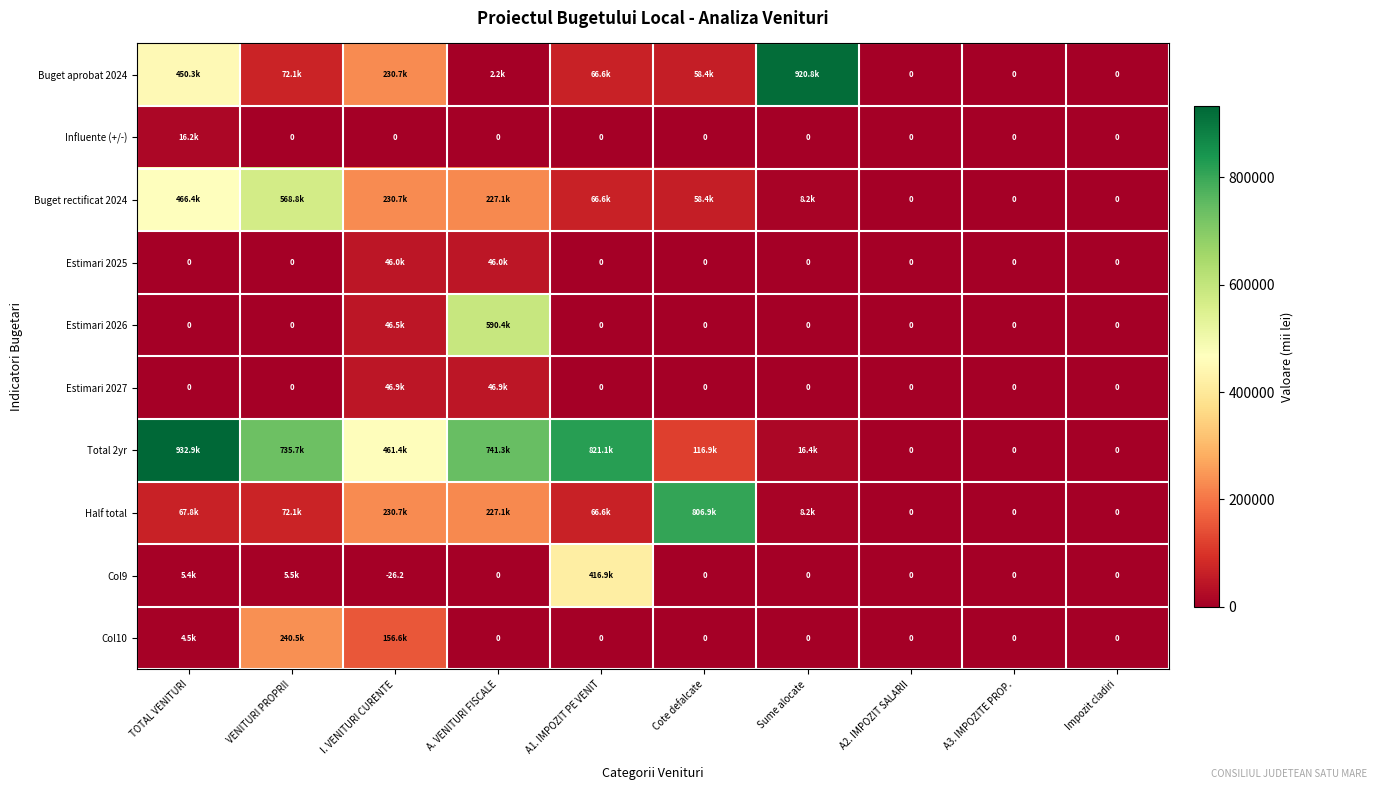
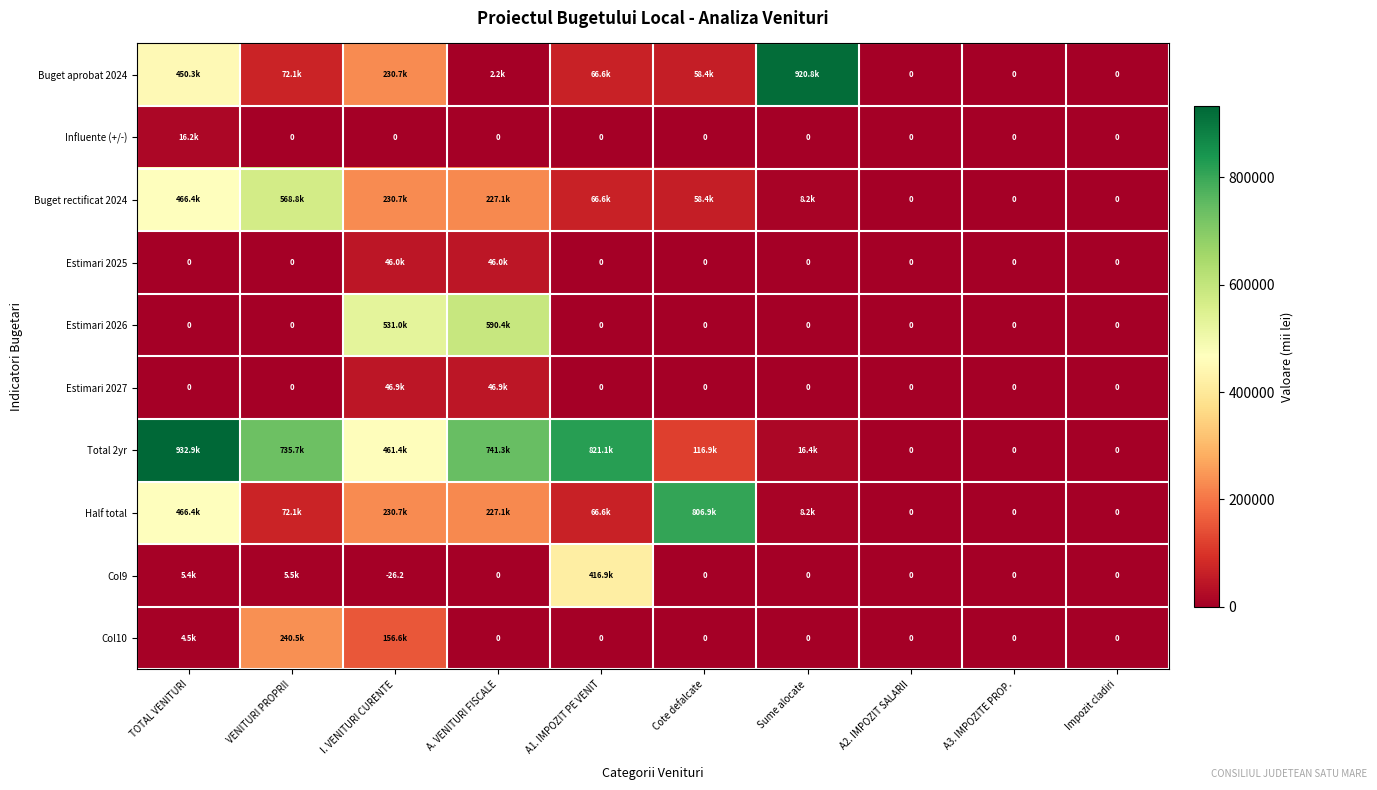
  {
    "Buget aprobat 2024": {
      "TOTAL VENITURI": "450.3k",
      "VENITURI PROPRII": "72.1k",
      "I. VENITURI CURENTE": "230.7k",
      "A. VENITURI FISCALE": "2.2k",
      "A1. IMPOZIT PE VENIT": "66.6k",
      "Cote defalcate": "58.4k",
      "Sume alocate": "920.8k",
      "A2. IMPOZIT SALARII": "0",
      "A3. IMPOZITE PROP.": "0",
      "Impozit cladiri": "0"
    },
    "Influente (+/-)": {
      "TOTAL VENITURI": "16.2k",
      "VENITURI PROPRII": "0",
      "I. VENITURI CURENTE": "0",
      "A. VENITURI FISCALE": "0",
      "A1. IMPOZIT PE VENIT": "0",
      "Cote defalcate": "0",
      "Sume alocate": "0",
      "A2. IMPOZIT SALARII": "0",
      "A3. IMPOZITE PROP.": "0",
      "Impozit cladiri": "0"
    },
    "Buget rectificat 2024": {
      "TOTAL VENITURI": "466.4k",
      "VENITURI PROPRII": "568.8k",
      "I. VENITURI CURENTE": "230.7k",
      "A. VENITURI FISCALE": "227.1k",
      "A1. IMPOZIT PE VENIT": "66.6k",
      "Cote defalcate": "58.4k",
      "Sume alocate": "8.2k",
      "A2. IMPOZIT SALARII": "0",
      "A3. IMPOZITE PROP.": "0",
      "Impozit cladiri": "0"
    },
    "Estimari 2025": {
      "TOTAL VENITURI": "0",
      "VENITURI PROPRII": "0",
      "I. VENITURI CURENTE": "46.0k",
      "A. VENITURI FISCALE": "46.0k",
      "A1. IMPOZIT PE VENIT": "0",
      "Cote defalcate": "0",
      "Sume alocate": "0",
      "A2. IMPOZIT SALARII": "0",
      "A3. IMPOZITE PROP.": "0",
      "Impozit cladiri": "0"
    },
    "Estimari 2026": {
      "TOTAL VENITURI": "0",
      "VENITURI PROPRII": "0",
-     "I. VENITURI CURENTE": "46.5k",
+     "I. VENITURI CURENTE": "531.0k",
      "A. VENITURI FISCALE": "590.4k",
      "A1. IMPOZIT PE VENIT": "0",
      "Cote defalcate": "0",
      "Sume alocate": "0",
      "A2. IMPOZIT SALARII": "0",
      "A3. IMPOZITE PROP.": "0",
      "Impozit cladiri": "0"
    },
    "Estimari 2027": {
      "TOTAL VENITURI": "0",
      "VENITURI PROPRII": "0",
      "I. VENITURI CURENTE": "46.9k",
      "A. VENITURI FISCALE": "46.9k",
      "A1. IMPOZIT PE VENIT": "0",
      "Cote defalcate": "0",
      "Sume alocate": "0",
      "A2. IMPOZIT SALARII": "0",
      "A3. IMPOZITE PROP.": "0",
      "Impozit cladiri": "0"
    },
    "Total 2yr": {
      "TOTAL VENITURI": "932.9k",
      "VENITURI PROPRII": "735.7k",
      "I. VENITURI CURENTE": "461.4k",
      "A. VENITURI FISCALE": "741.3k",
      "A1. IMPOZIT PE VENIT": "821.1k",
      "Cote defalcate": "116.9k",
      "Sume alocate": "16.4k",
      "A2. IMPOZIT SALARII": "0",
      "A3. IMPOZITE PROP.": "0",
      "Impozit cladiri": "0"
    },
    "Half total": {
-     "TOTAL VENITURI": "67.8k",
+     "TOTAL VENITURI": "466.4k",
      "VENITURI PROPRII": "72.1k",
      "I. VENITURI CURENTE": "230.7k",
      "A. VENITURI FISCALE": "227.1k",
      "A1. IMPOZIT PE VENIT": "66.6k",
      "Cote defalcate": "806.9k",
      "Sume alocate": "8.2k",
      "A2. IMPOZIT SALARII": "0",
      "A3. IMPOZITE PROP.": "0",
      "Impozit cladiri": "0"
    },
    "Col9": {
      "TOTAL VENITURI": "5.4k",
      "VENITURI PROPRII": "5.5k",
      "I. VENITURI CURENTE": "-26.2",
      "A. VENITURI FISCALE": "0",
      "A1. IMPOZIT PE VENIT": "416.9k",
      "Cote defalcate": "0",
      "Sume alocate": "0",
      "A2. IMPOZIT SALARII": "0",
      "A3. IMPOZITE PROP.": "0",
      "Impozit cladiri": "0"
    },
    "Col10": {
      "TOTAL VENITURI": "4.5k",
      "VENITURI PROPRII": "240.5k",
      "I. VENITURI CURENTE": "156.6k",
      "A. VENITURI FISCALE": "0",
      "A1. IMPOZIT PE VENIT": "0",
      "Cote defalcate": "0",
      "Sume alocate": "0",
      "A2. IMPOZIT SALARII": "0",
      "A3. IMPOZITE PROP.": "0",
      "Impozit cladiri": "0"
    }
  }
